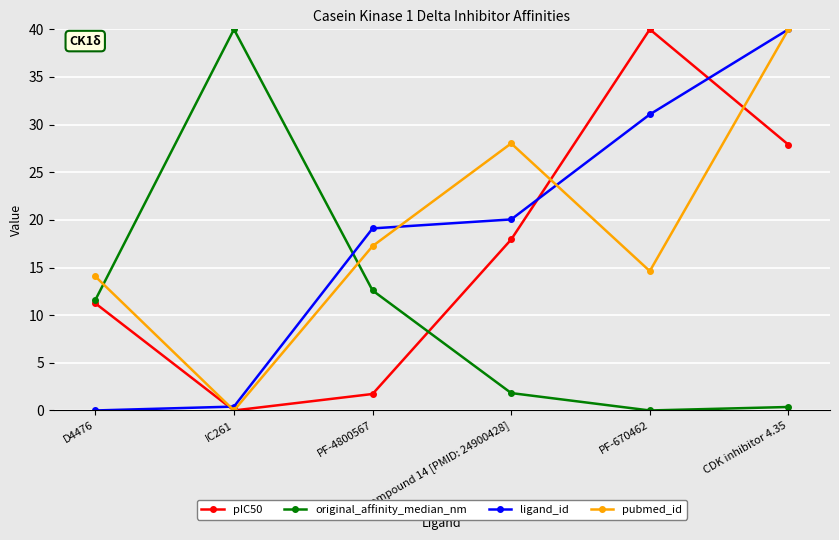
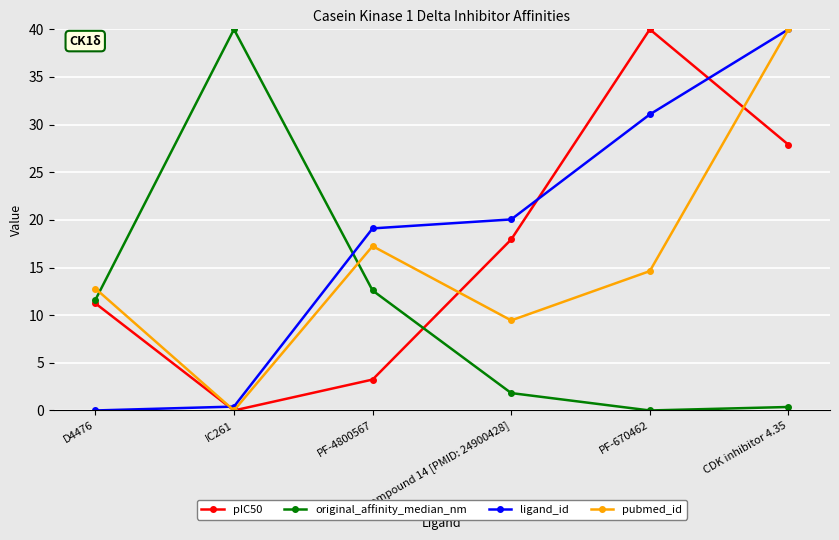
  {
    "pIC50": {
      "D4476": 11,
-     "PF-4800567": 2,
+     "PF-4800567": 3,
      "compound 14 [PMID: 24900428]": 18,
      "PF-670462": 40,
      "CDK inhibitor 4.35": 28
    },
    "original_affinity_median_nm": {
      "D4476": 12,
      "IC261": 40,
      "PF-4800567": 13,
      "compound 14 [PMID: 24900428]": 2,
      "PF-670462": 0,
      "CDK inhibitor 4.35": 0
    },
    "ligand_id": {
      "D4476": 0,
      "IC261": 0,
      "PF-4800567": 19,
      "compound 14 [PMID: 24900428]": 20,
      "PF-670462": 31
    },
    "pubmed_id": {
-     "D4476": 14,
+     "D4476": 13,
      "PF-4800567": 17,
-     "compound 14 [PMID: 24900428]": 28,
+     "compound 14 [PMID: 24900428]": 9,
      "PF-670462": 15
    }
  }
